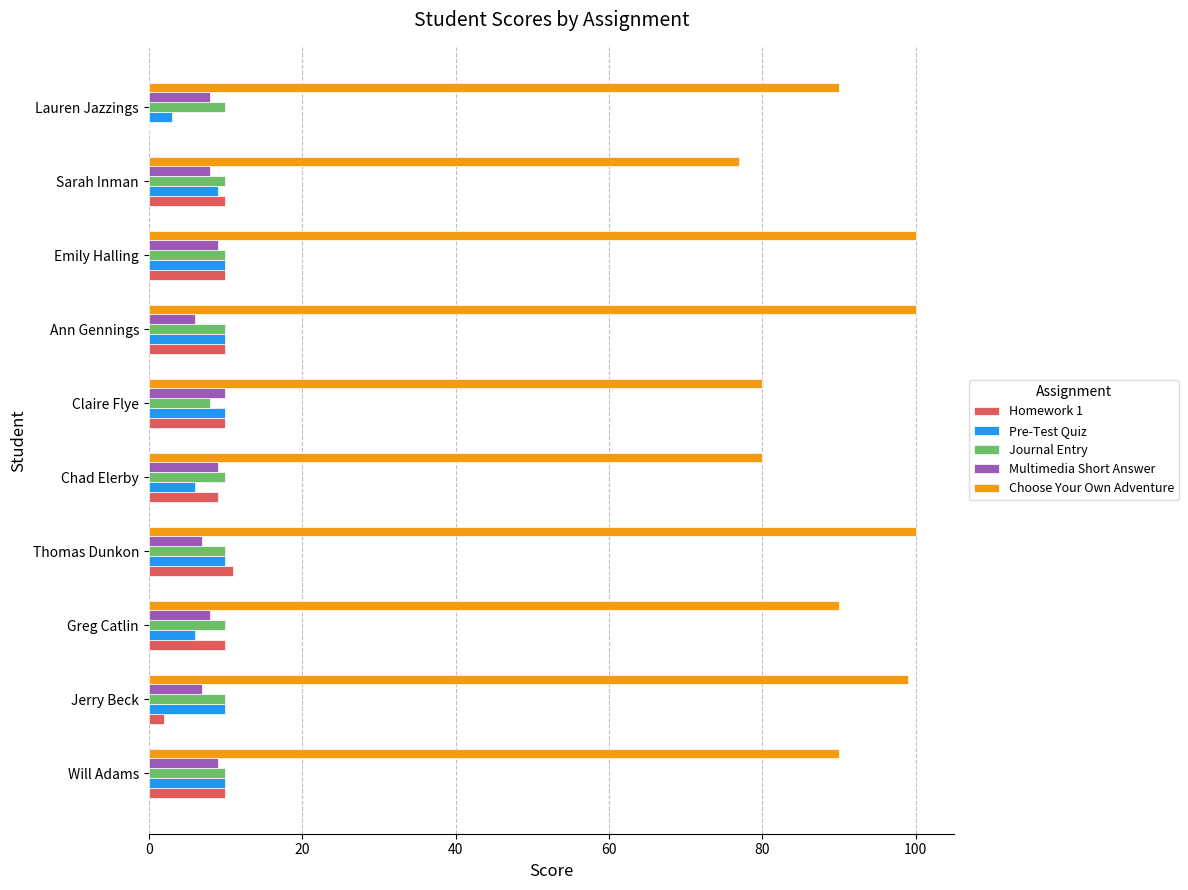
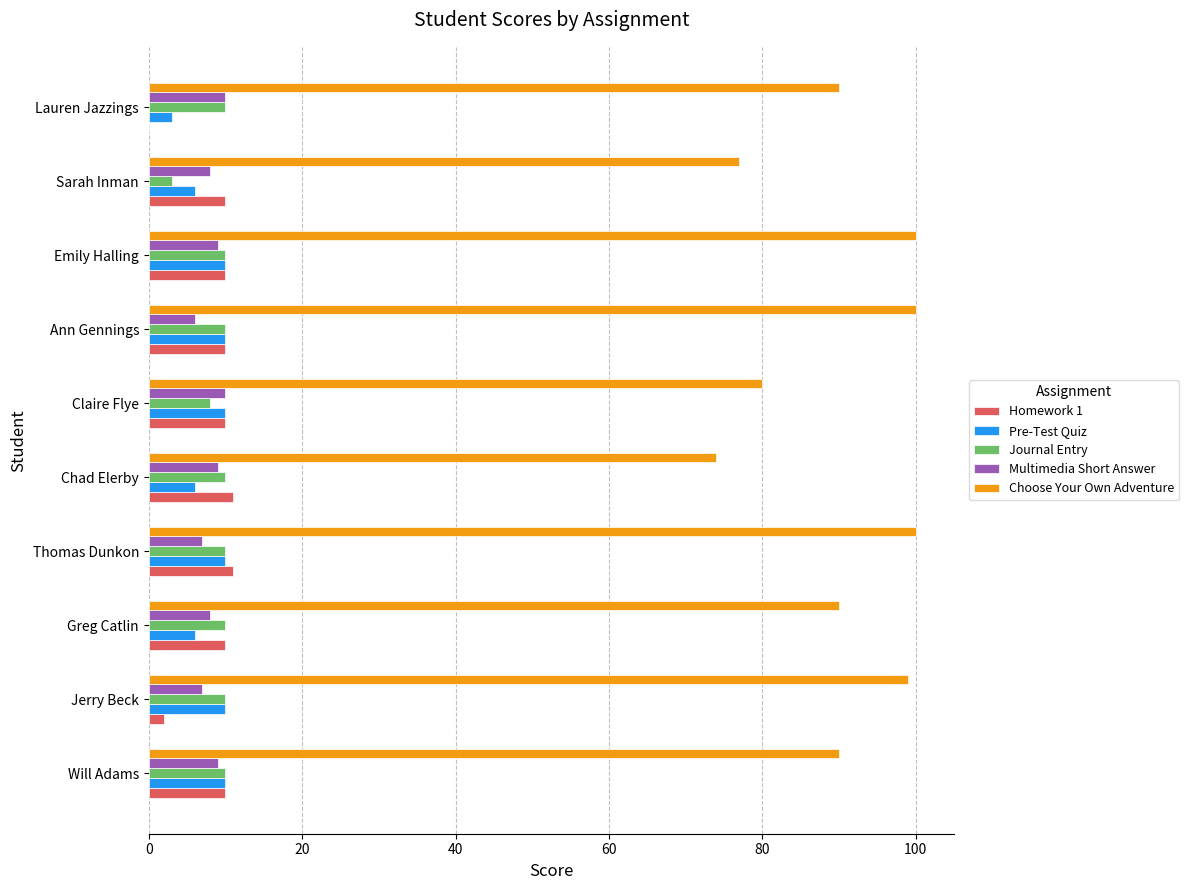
  {
    "Homework 1": {
      "Lauren Jazzings": 0,
      "Sarah Inman": 10,
      "Emily Halling": 10,
      "Ann Gennings": 10,
      "Claire Flye": 10,
-     "Chad Elerby": 9,
+     "Chad Elerby": 11,
      "Thomas Dunkon": 11,
      "Greg Catlin": 10,
      "Jerry Beck": 2,
      "Will Adams": 10
    },
    "Pre-Test Quiz": {
      "Lauren Jazzings": 3,
-     "Sarah Inman": 9,
+     "Sarah Inman": 6,
      "Emily Halling": 10,
      "Ann Gennings": 10,
      "Claire Flye": 10,
      "Chad Elerby": 6,
      "Thomas Dunkon": 10,
      "Greg Catlin": 6,
      "Jerry Beck": 10,
      "Will Adams": 10
    },
    "Journal Entry": {
      "Lauren Jazzings": 10,
-     "Sarah Inman": 10,
+     "Sarah Inman": 3,
      "Emily Halling": 10,
      "Ann Gennings": 10,
      "Claire Flye": 8,
      "Chad Elerby": 10,
      "Thomas Dunkon": 10,
      "Greg Catlin": 10,
      "Jerry Beck": 10,
      "Will Adams": 10
    },
    "Multimedia Short Answer": {
-     "Lauren Jazzings": 8,
+     "Lauren Jazzings": 10,
      "Sarah Inman": 8,
      "Emily Halling": 9,
      "Ann Gennings": 6,
      "Claire Flye": 10,
      "Chad Elerby": 9,
      "Thomas Dunkon": 7,
      "Greg Catlin": 8,
      "Jerry Beck": 7,
      "Will Adams": 9
    },
    "Choose Your Own Adventure": {
      "Lauren Jazzings": 90,
      "Sarah Inman": 77,
      "Emily Halling": 100,
      "Ann Gennings": 100,
      "Claire Flye": 80,
-     "Chad Elerby": 80,
+     "Chad Elerby": 74,
      "Thomas Dunkon": 100,
      "Greg Catlin": 90,
      "Jerry Beck": 99,
      "Will Adams": 90
    }
  }
